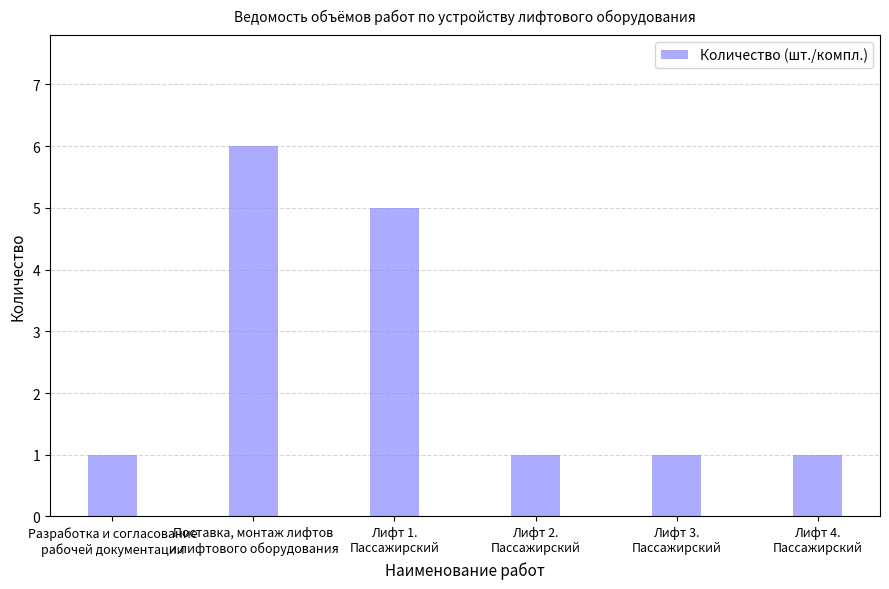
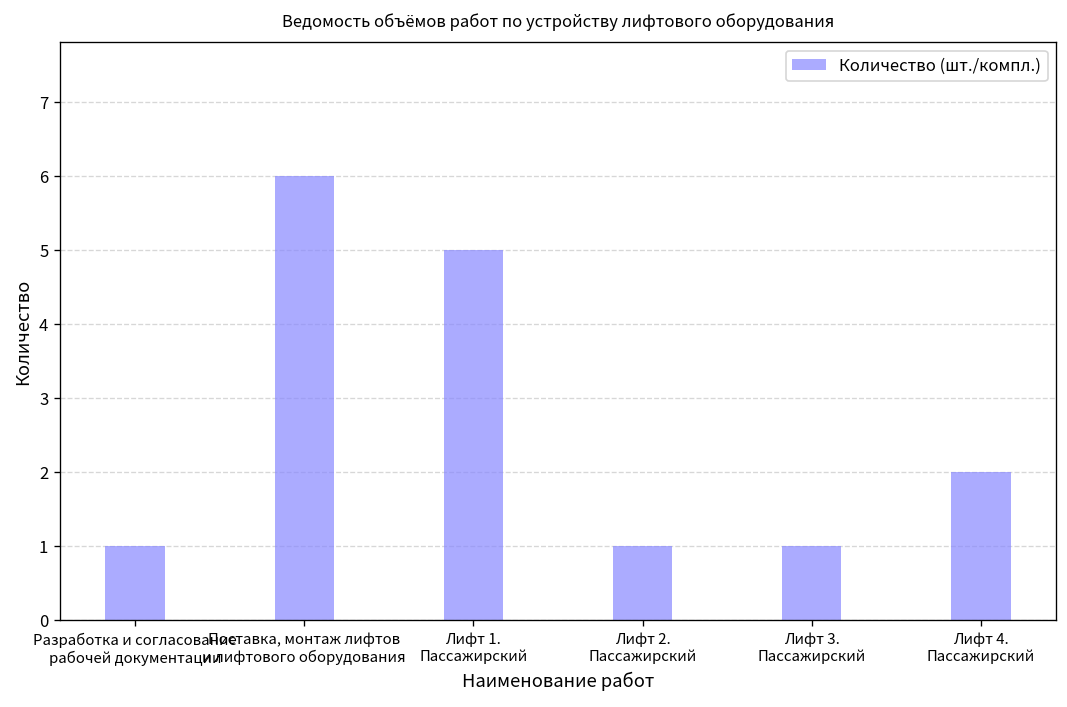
  {
    "Лифт 1. Пассажирский": 5,
    "Лифт 2. Пассажирский": 1,
    "Лифт 3. Пассажирский": 1,
-   "Лифт 4. Пассажирский": 1
+   "Лифт 4. Пассажирский": 2
  }
